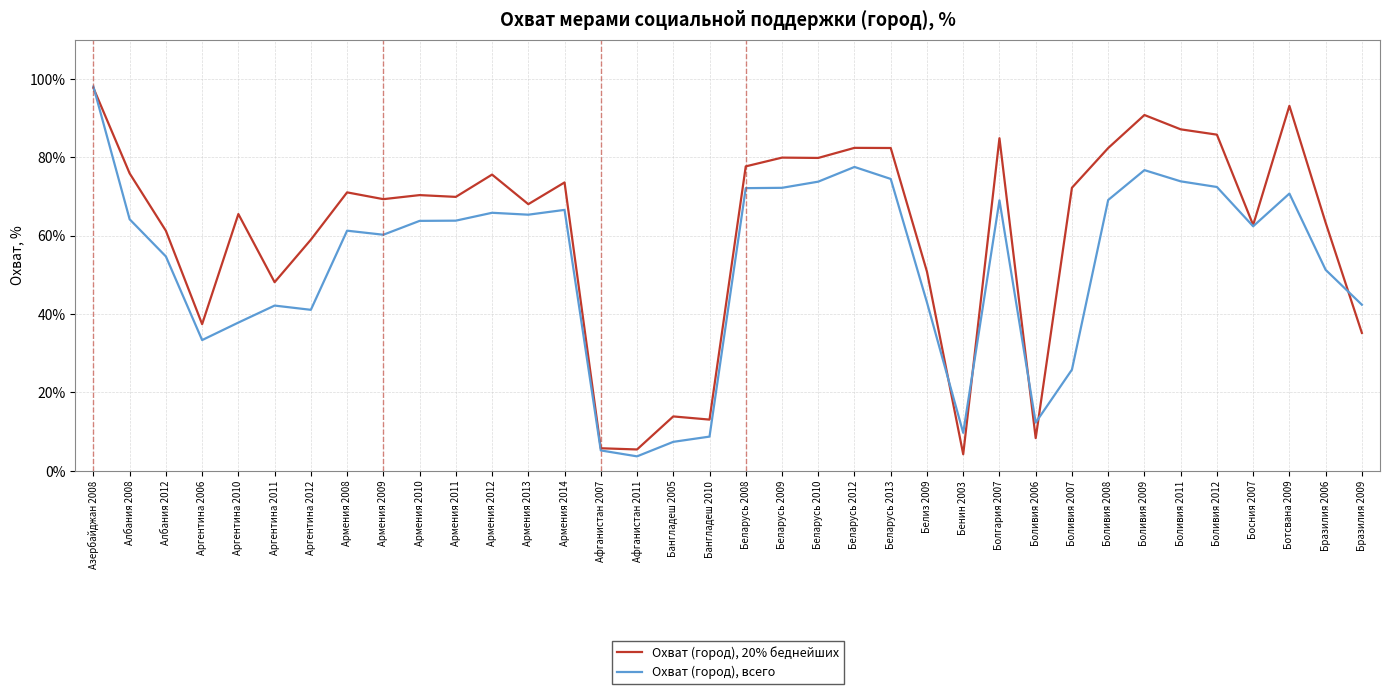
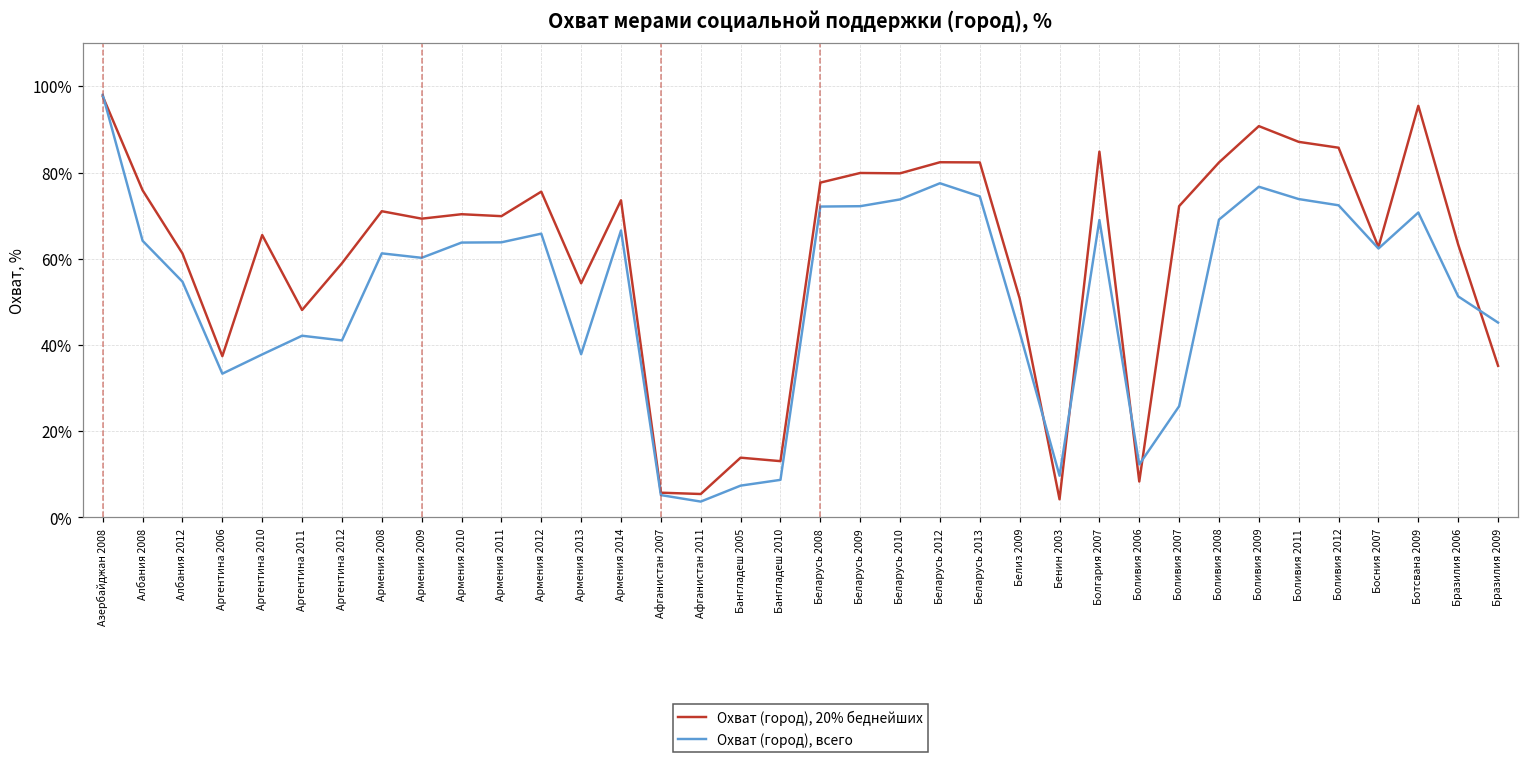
  {
    "Охват (город), 20% беднейших": {
      "Албания 2008": "76%",
      "Албания 2012": "61%",
      "Аргентина 2006": "37%",
      "Аргентина 2010": "65%",
      "Аргентина 2011": "48%",
      "Аргентина 2012": "59%",
      "Армения 2008": "71%",
      "Армения 2009": "69%",
      "Армения 2010": "70%",
      "Армения 2011": "70%",
      "Армения 2012": "76%",
-     "Армения 2013": "68%",
+     "Армения 2013": "54%",
      "Армения 2014": "74%",
      "Афганистан 2011": "5%",
      "Бангладеш 2005": "14%",
      "Бангладеш 2010": "13%",
      "Беларусь 2008": "78%",
      "Беларусь 2009": "80%",
      "Беларусь 2010": "80%",
      "Беларусь 2012": "82%",
      "Беларусь 2013": "82%",
      "Белиз 2009": "51%",
      "Бенин 2003": "4%",
      "Болгария 2007": "85%",
      "Боливия 2006": "8%",
      "Боливия 2007": "72%",
      "Боливия 2008": "82%",
      "Боливия 2009": "91%",
      "Боливия 2011": "87%",
      "Боливия 2012": "86%",
-     "Ботсвана 2009": "93%",
+     "Ботсвана 2009": "95%",
      "Бразилия 2006": "63%",
      "Бразилия 2009": "35%"
    },
    "Охват (город), всего": {
      "Албания 2008": "64%",
      "Албания 2012": "55%",
      "Аргентина 2006": "33%",
      "Аргентина 2010": "38%",
      "Аргентина 2011": "42%",
      "Аргентина 2012": "41%",
      "Армения 2008": "61%",
      "Армения 2009": "60%",
      "Армения 2010": "64%",
      "Армения 2011": "64%",
      "Армения 2012": "66%",
-     "Армения 2013": "65%",
+     "Армения 2013": "38%",
      "Армения 2014": "67%",
      "Афганистан 2011": "4%",
      "Бангладеш 2005": "7%",
      "Бангладеш 2010": "9%",
      "Беларусь 2008": "72%",
      "Беларусь 2009": "72%",
      "Беларусь 2010": "74%",
      "Беларусь 2012": "78%",
      "Беларусь 2013": "74%",
      "Белиз 2009": "43%",
      "Бенин 2003": "10%",
      "Болгария 2007": "69%",
      "Боливия 2006": "12%",
      "Боливия 2007": "26%",
      "Боливия 2008": "69%",
      "Боливия 2009": "77%",
      "Боливия 2011": "74%",
      "Боливия 2012": "72%",
      "Ботсвана 2009": "71%",
      "Бразилия 2006": "51%",
-     "Бразилия 2009": "42%"
+     "Бразилия 2009": "45%"
    }
  }
